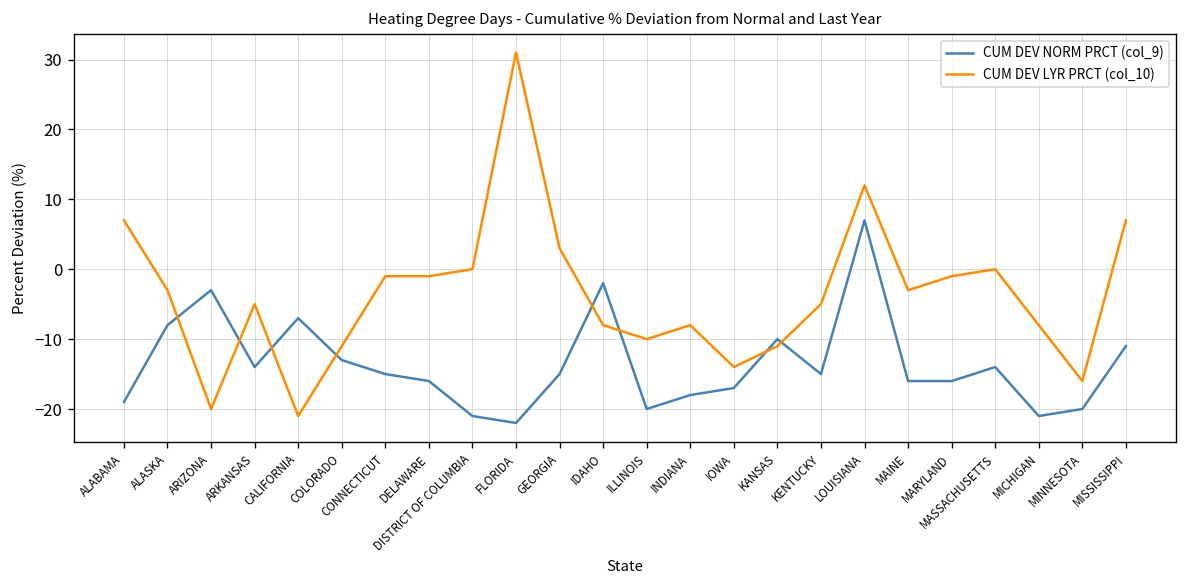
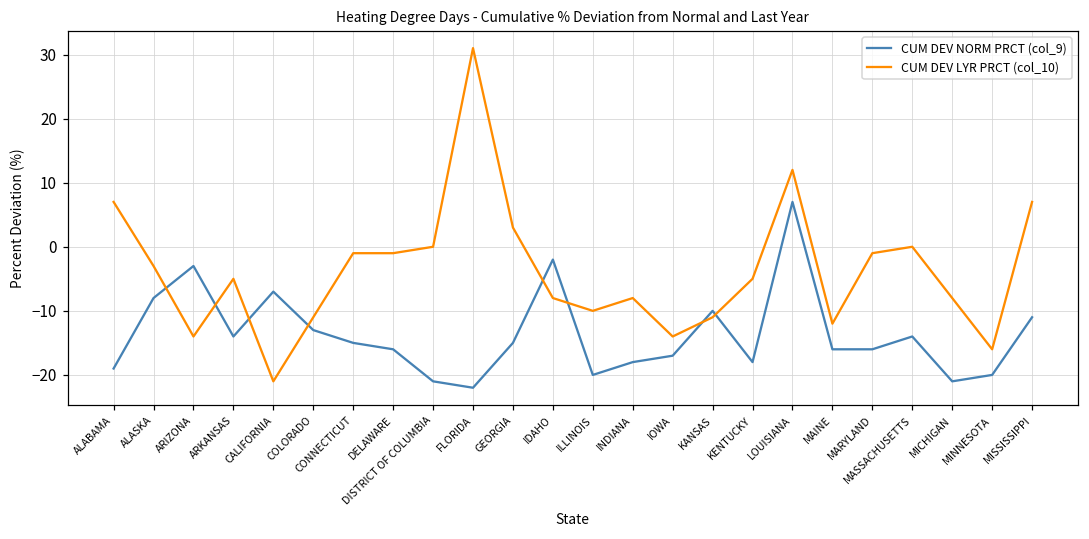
  {
    "CUM DEV NORM PRCT (col_9)": {
      "ALABAMA": -19,
      "ALASKA": -8,
      "ARIZONA": -3,
      "ARKANSAS": -14,
      "CALIFORNIA": -7,
      "COLORADO": -13,
      "CONNECTICUT": -15,
      "DELAWARE": -16,
      "DISTRICT OF COLUMBIA": -21,
      "FLORIDA": -22,
      "GEORGIA": -15,
      "IDAHO": -2,
      "ILLINOIS": -20,
      "INDIANA": -18,
      "IOWA": -17,
      "KANSAS": -10,
-     "KENTUCKY": -15,
+     "KENTUCKY": -18,
      "LOUISIANA": 7,
      "MAINE": -16,
      "MARYLAND": -16,
      "MASSACHUSETTS": -14,
      "MICHIGAN": -21,
      "MINNESOTA": -20,
      "MISSISSIPPI": -11
    },
    "CUM DEV LYR PRCT (col_10)": {
      "ALABAMA": 7,
      "ALASKA": -3,
-     "ARIZONA": -20,
+     "ARIZONA": -14,
      "ARKANSAS": -5,
      "CALIFORNIA": -21,
      "COLORADO": -11,
      "CONNECTICUT": -1,
      "DELAWARE": -1,
      "DISTRICT OF COLUMBIA": 0,
      "FLORIDA": 31,
      "GEORGIA": 3,
      "IDAHO": -8,
      "ILLINOIS": -10,
      "INDIANA": -8,
      "IOWA": -14,
      "KANSAS": -11,
      "KENTUCKY": -5,
      "LOUISIANA": 12,
-     "MAINE": -3,
+     "MAINE": -12,
      "MARYLAND": -1,
      "MASSACHUSETTS": 0,
      "MICHIGAN": -8,
      "MINNESOTA": -16,
      "MISSISSIPPI": 7
    }
  }
